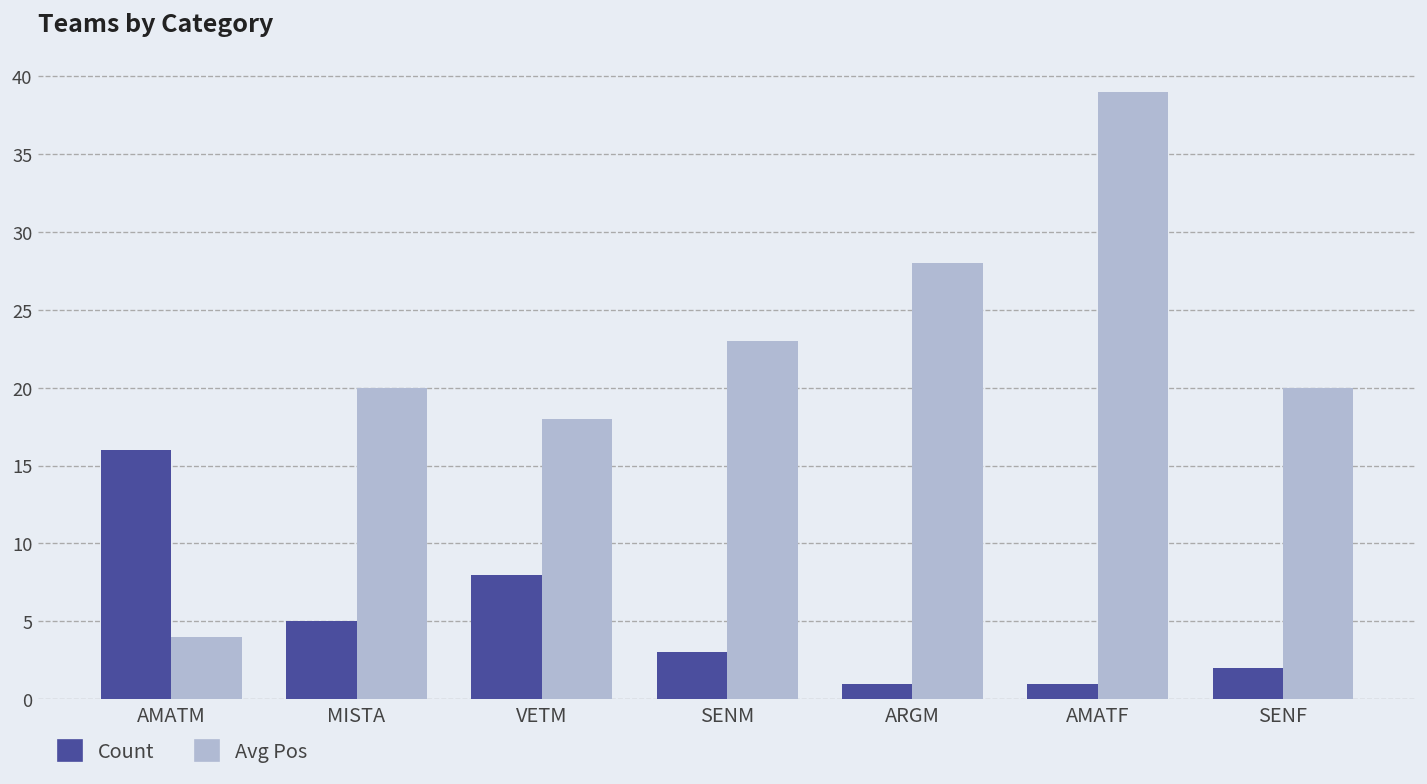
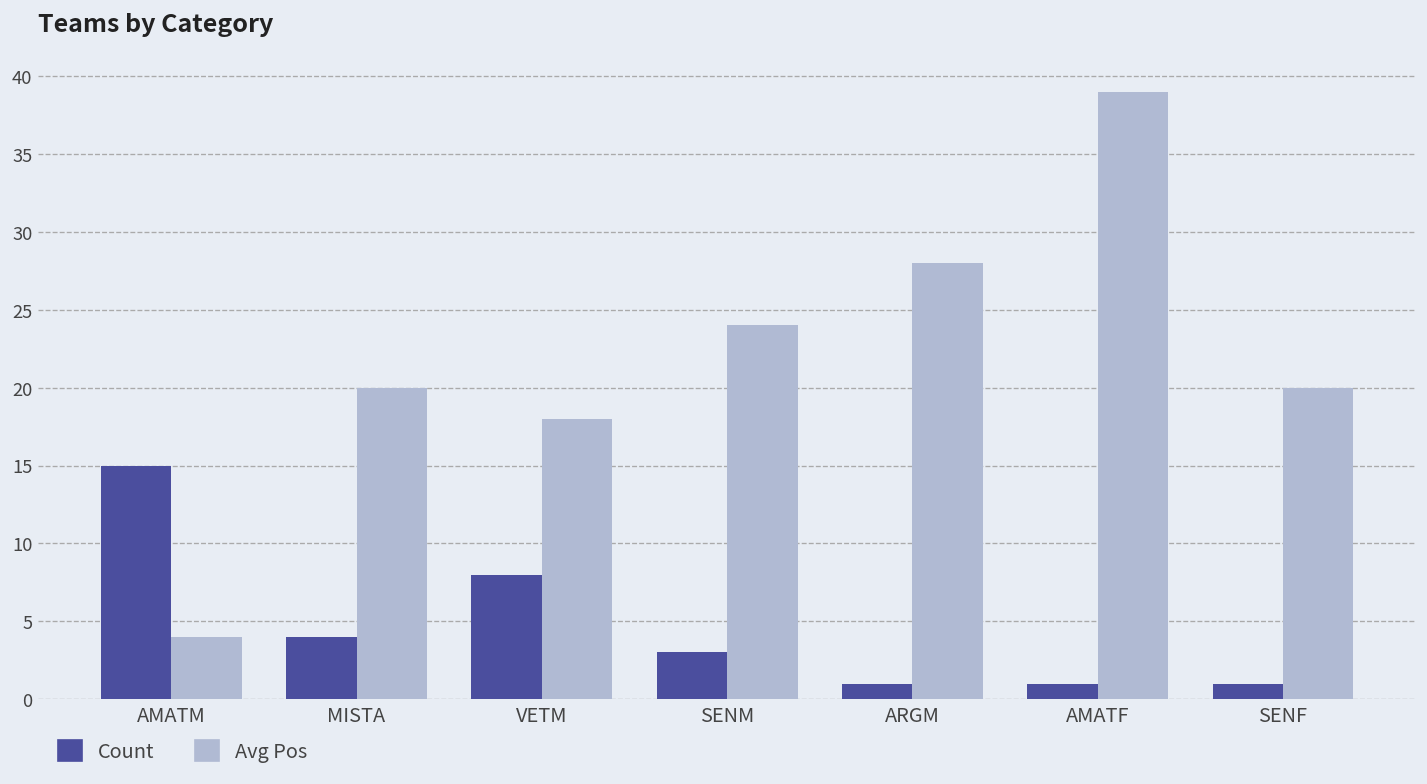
  {
    "Count": {
-     "AMATM": 16,
-     "MISTA": 5,
+     "AMATM": 15,
+     "MISTA": 4,
      "VETM": 8,
      "SENM": 3,
      "ARGM": 1,
      "AMATF": 1,
-     "SENF": 2
+     "SENF": 1
    },
    "Avg Pos": {
      "AMATM": 4,
      "MISTA": 20,
      "VETM": 18,
-     "SENM": 23,
+     "SENM": 24,
      "ARGM": 28,
      "AMATF": 39,
      "SENF": 20
    }
  }
